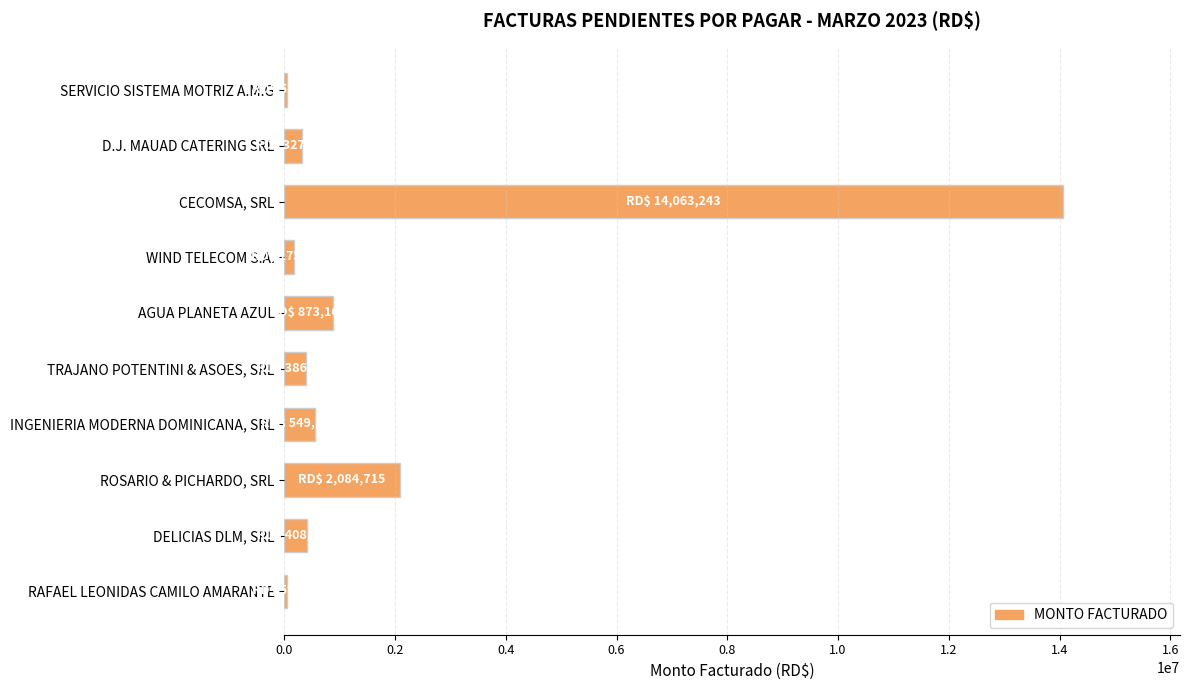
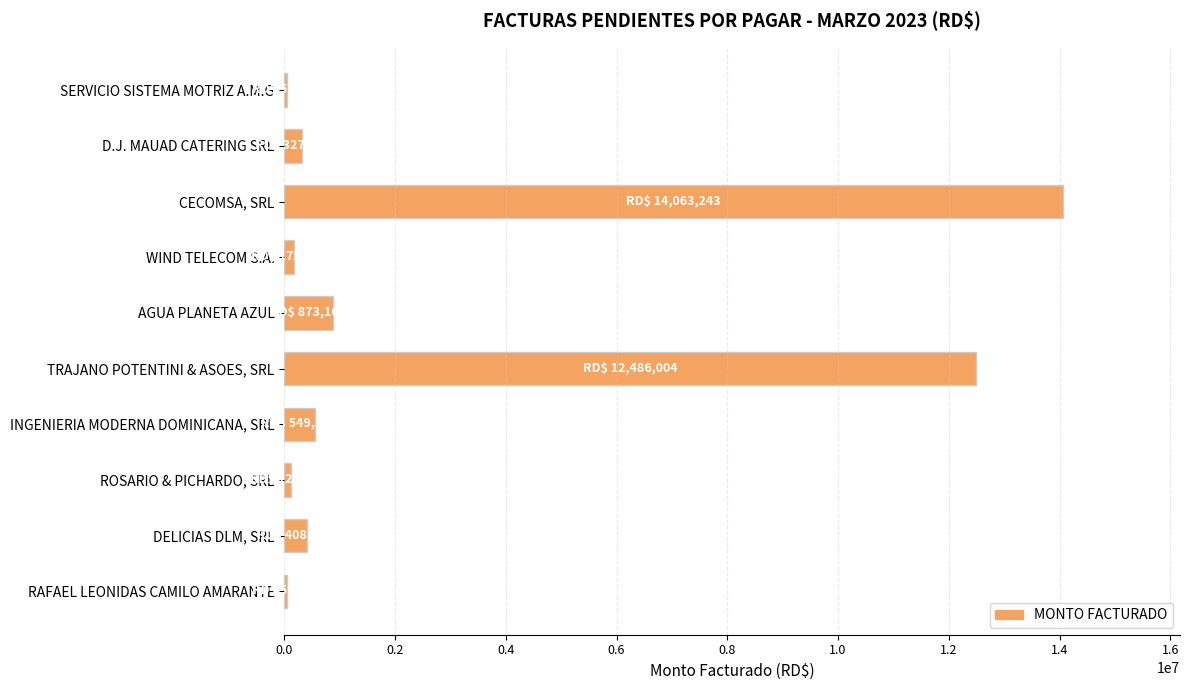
  {
    "SERVICIO SISTEMA MOTRIZ A.M.G": 100000,
    "D.J. MAUAD CATERING SRL": 300000,
    "WIND TELECOM S.A.": 200000,
-   "TRAJANO POTENTINI & ASOES, SRL": 400000,
+   "TRAJANO POTENTINI & ASOES, SRL": 12500000,
    "INGENIERIA MODERNA DOMINICANA, SRL": 500000,
-   "ROSARIO & PICHARDO, SRL": 2100000,
+   "ROSARIO & PICHARDO, SRL": 100000,
    "DELICIAS DLM, SRL": 400000,
    "RAFAEL LEONIDAS CAMILO AMARANTE": 100000
  }
